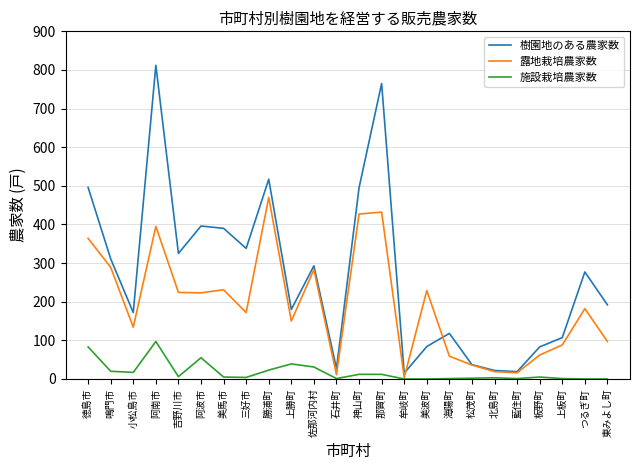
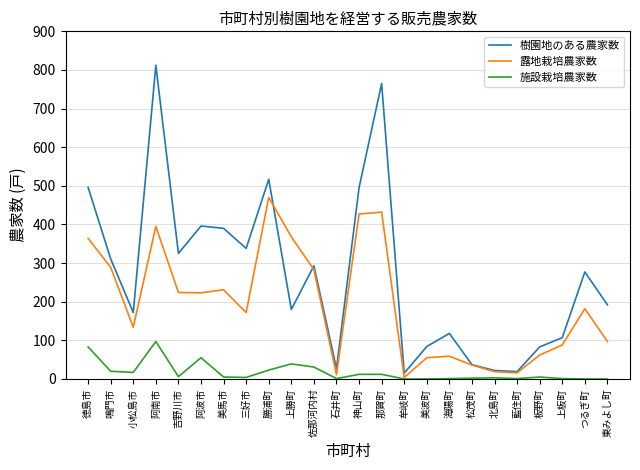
  {
    "樹園地のある農家数": {
      "徳島市": 500,
      "鳴門市": 310,
      "小松島市": 170,
      "阿南市": 810,
      "吉野川市": 330,
      "阿波市": 400,
      "美馬市": 390,
      "三好市": 340,
      "勝浦町": 520,
      "上勝町": 180,
      "佐那河内村": 290,
      "石井町": 30,
      "神山町": 500,
      "那賀町": 770,
      "牟岐町": 20,
      "美波町": 80,
      "海陽町": 120,
      "板野町": 80,
      "上板町": 110,
      "つるぎ町": 280,
      "東みよし町": 190
    },
    "露地栽培農家数": {
      "徳島市": 360,
      "鳴門市": 290,
      "小松島市": 130,
      "阿南市": 400,
      "吉野川市": 220,
      "阿波市": 220,
      "美馬市": 230,
      "三好市": 170,
      "勝浦町": 470,
-     "上勝町": 150,
+     "上勝町": 370,
      "佐那河内村": 280,
      "石井町": 10,
      "神山町": 430,
      "那賀町": 430,
-     "美波町": 230,
+     "美波町": 60,
      "海陽町": 60,
      "板野町": 60,
      "上板町": 90,
      "つるぎ町": 180,
      "東みよし町": 100
    },
    "施設栽培農家数": {
      "徳島市": 80,
      "鳴門市": 20,
      "小松島市": 20,
      "阿南市": 100,
      "吉野川市": 10,
      "阿波市": 60,
      "美馬市": 10,
      "三好市": 0,
      "勝浦町": 20,
      "上勝町": 40,
      "佐那河内村": 30,
      "石井町": 0,
      "神山町": 10,
      "那賀町": 10,
      "美波町": 0,
      "海陽町": 0,
      "松茂町": 0,
      "北島町": 0,
      "藍住町": 0,
      "板野町": 10,
      "上板町": 0,
      "つるぎ町": 0,
      "東みよし町": 0
    }
  }
